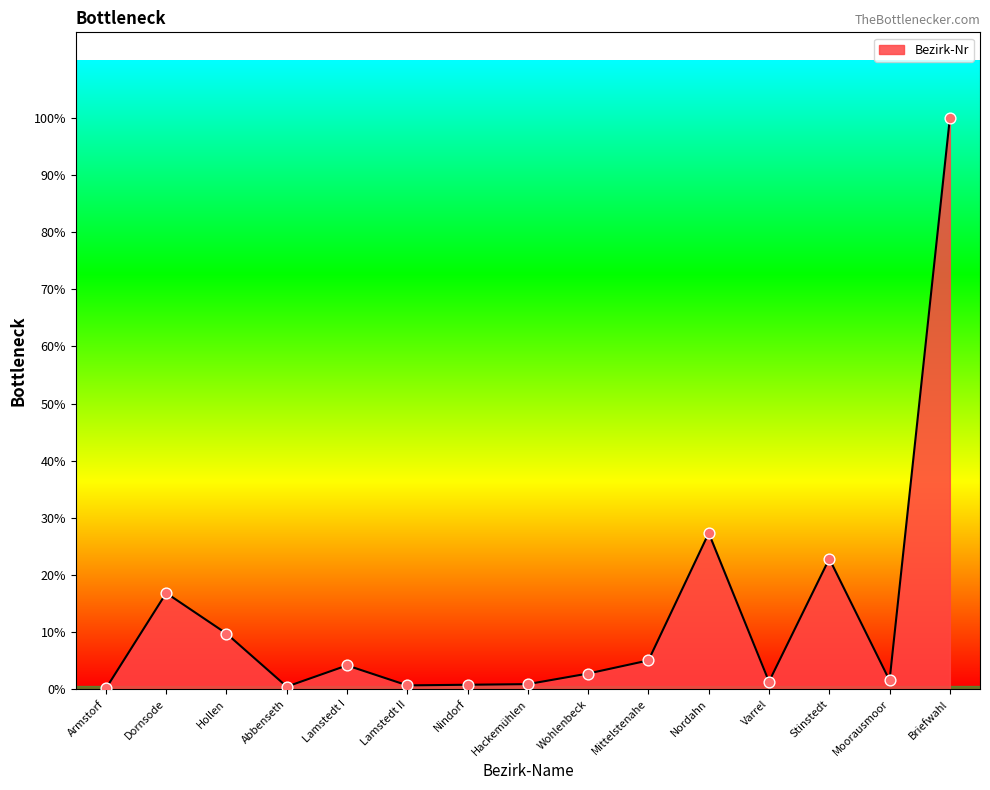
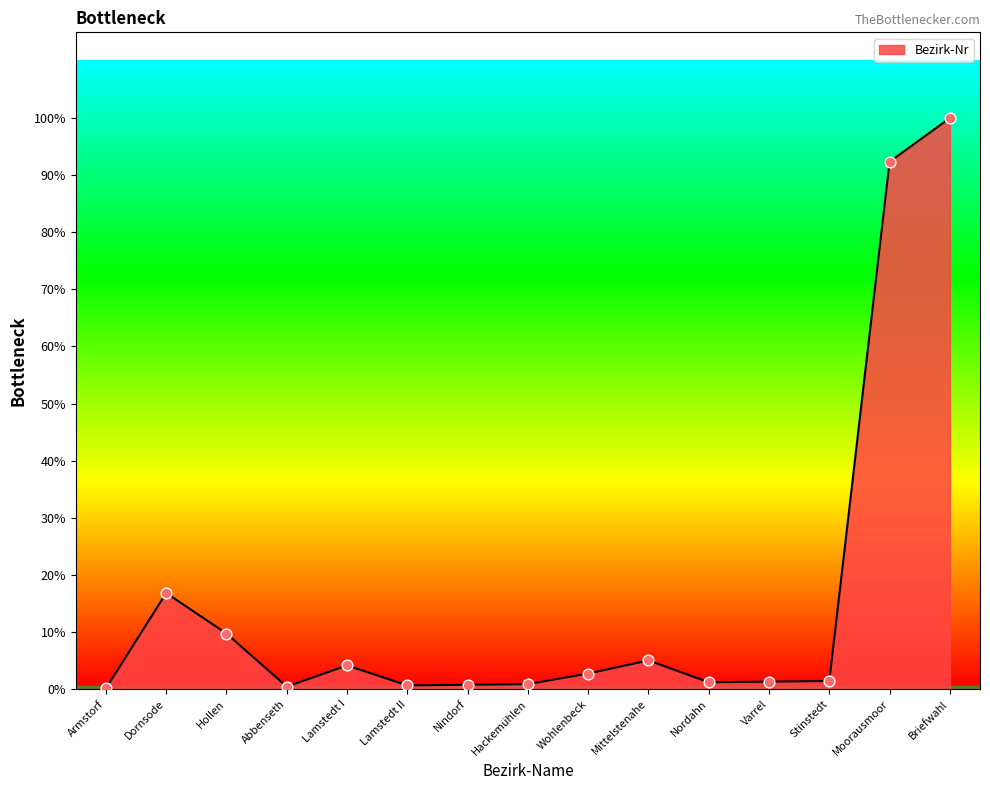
  {
    "Dornsode": "17%",
    "Hollen": "10%",
    "Lamstedt I": "4%",
    "Lamstedt II": "1%",
    "Nindorf": "1%",
    "Hackemühlen": "1%",
    "Wohlenbeck": "3%",
    "Mittelstenahe": "5%",
-   "Nordahn": "27%",
+   "Nordahn": "1%",
    "Varrel": "1%",
-   "Stinstedt": "23%",
-   "Moorausmoor": "2%",
+   "Stinstedt": "1%",
+   "Moorausmoor": "92%",
    "Briefwahl": "100%"
  }
